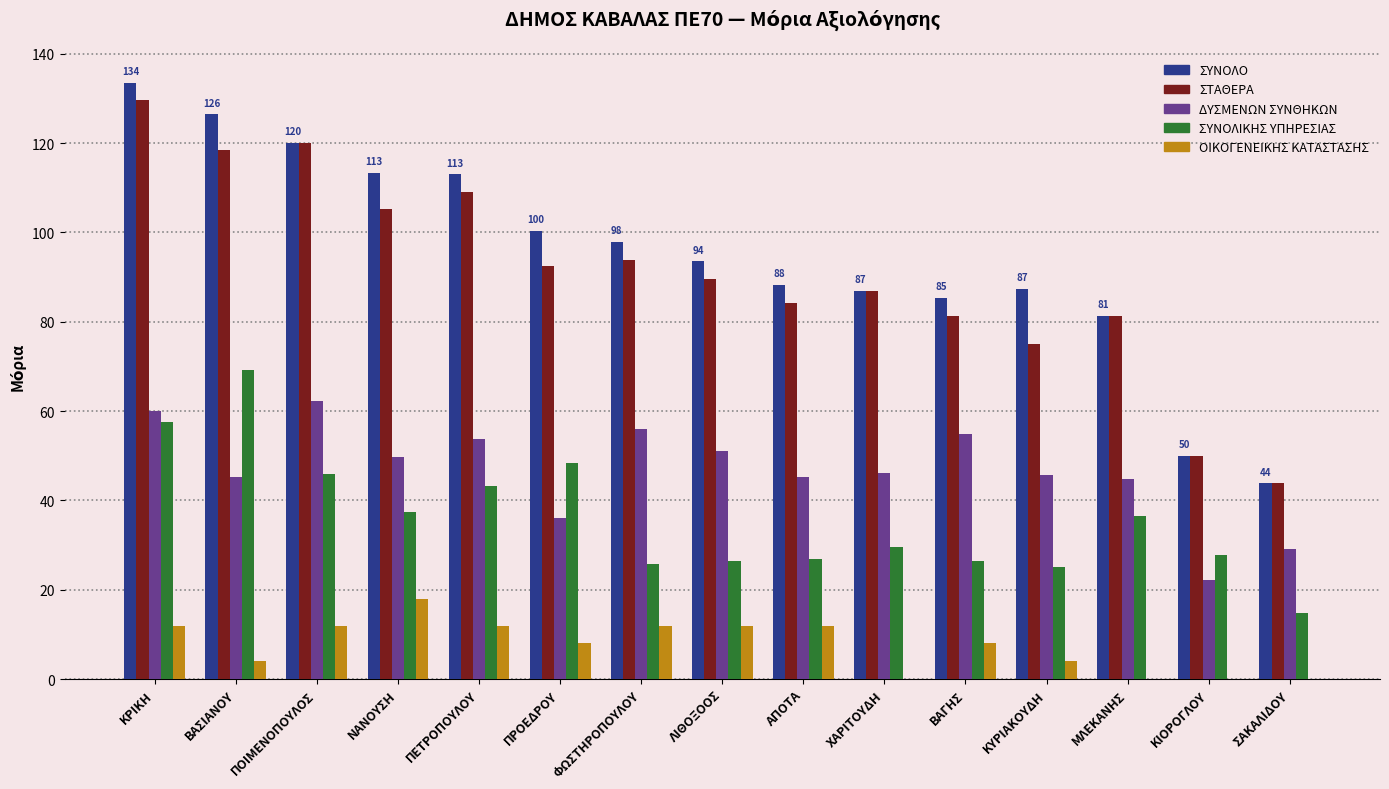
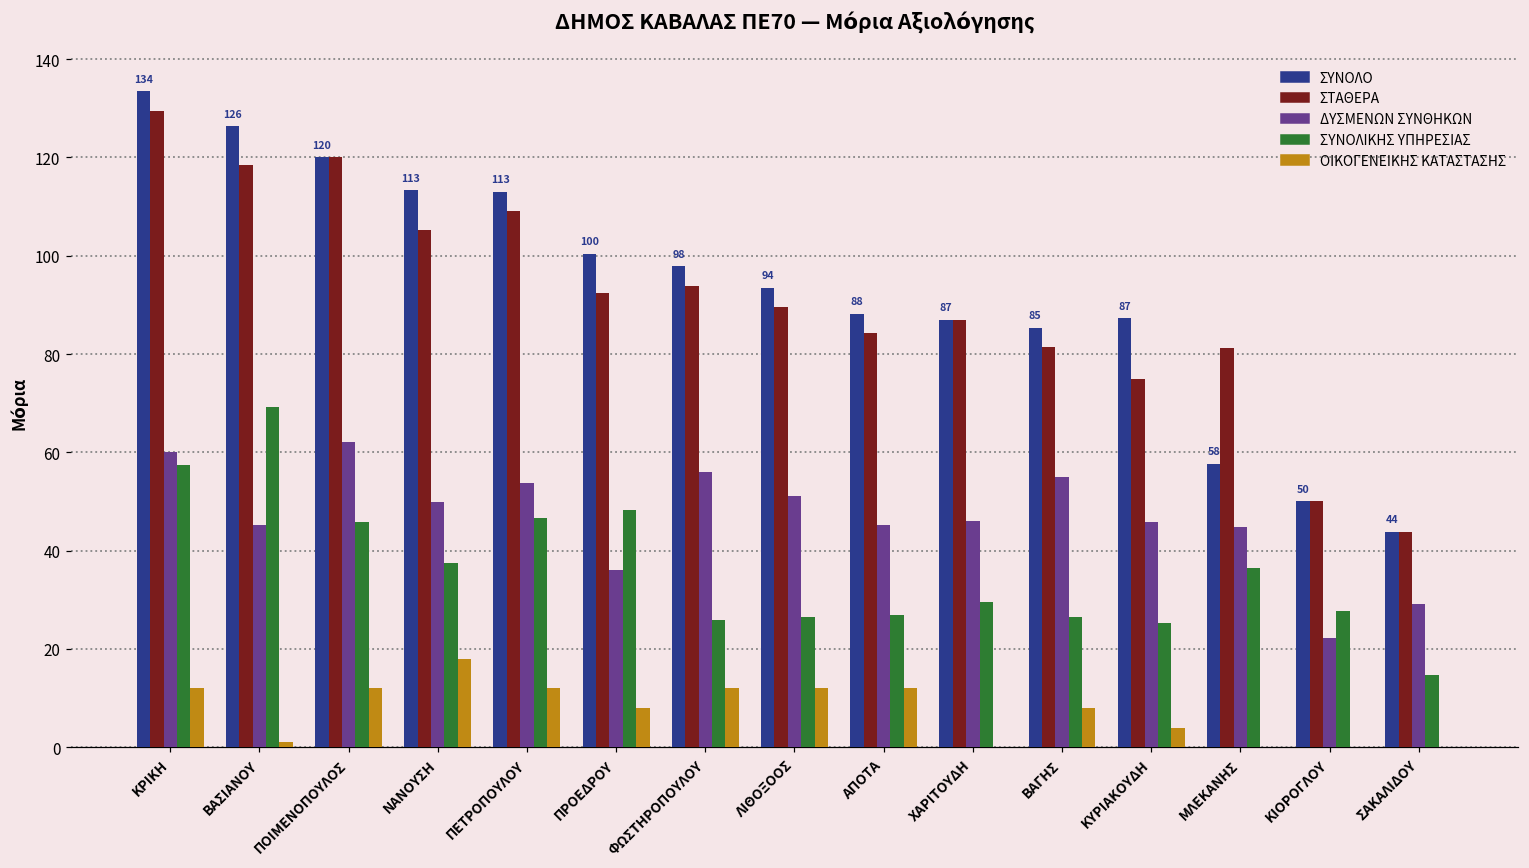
  {
    "ΣΥΝΟΛΟ": {
      "ΚΡΙΚΗ": 134,
      "ΒΑΣΙΑΝΟΥ": 126,
      "ΠΟΙΜΕΝΟΠΟΥΛΟΣ": 120,
      "ΝΑΝΟΥΣΗ": 113,
      "ΠΕΤΡΟΠΟΥΛΟΥ": 113,
      "ΠΡΟΕΔΡΟΥ": 100,
      "ΦΩΣΤΗΡΟΠΟΥΛΟΥ": 98,
      "ΛΙΘΟΞΟΟΣ": 94,
      "ΑΠΟΤΑ": 88,
      "ΧΑΡΙΤΟΥΔΗ": 87,
      "ΒΑΓΗΣ": 85,
      "ΚΥΡΙΑΚΟΥΔΗ": 87,
-     "ΜΛΕΚΑΝΗΣ": 81,
+     "ΜΛΕΚΑΝΗΣ": 58,
      "ΚΙΟΡΟΓΛΟΥ": 50,
      "ΣΑΚΑΛΙΔΟΥ": 44
    },
    "ΣΤΑΘΕΡΑ": {
      "ΚΡΙΚΗ": 130,
      "ΒΑΣΙΑΝΟΥ": 118,
      "ΝΑΝΟΥΣΗ": 105,
      "ΠΕΤΡΟΠΟΥΛΟΥ": 109,
      "ΠΡΟΕΔΡΟΥ": 92,
      "ΦΩΣΤΗΡΟΠΟΥΛΟΥ": 94,
      "ΛΙΘΟΞΟΟΣ": 90,
      "ΑΠΟΤΑ": 84,
      "ΒΑΓΗΣ": 81,
      "ΚΥΡΙΑΚΟΥΔΗ": 75,
      "ΜΛΕΚΑΝΗΣ": 81
    },
    "ΔΥΣΜΕΝΩΝ ΣΥΝΘΗΚΩΝ": {
      "ΚΡΙΚΗ": 60,
      "ΒΑΣΙΑΝΟΥ": 45,
      "ΠΟΙΜΕΝΟΠΟΥΛΟΣ": 62,
      "ΝΑΝΟΥΣΗ": 50,
      "ΠΕΤΡΟΠΟΥΛΟΥ": 54,
      "ΠΡΟΕΔΡΟΥ": 36,
      "ΦΩΣΤΗΡΟΠΟΥΛΟΥ": 56,
      "ΛΙΘΟΞΟΟΣ": 51,
      "ΑΠΟΤΑ": 45,
      "ΧΑΡΙΤΟΥΔΗ": 46,
      "ΒΑΓΗΣ": 55,
      "ΚΥΡΙΑΚΟΥΔΗ": 46,
      "ΜΛΕΚΑΝΗΣ": 45,
      "ΚΙΟΡΟΓΛΟΥ": 22,
      "ΣΑΚΑΛΙΔΟΥ": 29
    },
    "ΣΥΝΟΛΙΚΗΣ ΥΠΗΡΕΣΙΑΣ": {
      "ΚΡΙΚΗ": 58,
      "ΒΑΣΙΑΝΟΥ": 69,
      "ΠΟΙΜΕΝΟΠΟΥΛΟΣ": 46,
      "ΝΑΝΟΥΣΗ": 38,
-     "ΠΕΤΡΟΠΟΥΛΟΥ": 43,
+     "ΠΕΤΡΟΠΟΥΛΟΥ": 47,
      "ΠΡΟΕΔΡΟΥ": 48,
      "ΦΩΣΤΗΡΟΠΟΥΛΟΥ": 26,
      "ΛΙΘΟΞΟΟΣ": 26,
      "ΑΠΟΤΑ": 27,
      "ΧΑΡΙΤΟΥΔΗ": 30,
      "ΒΑΓΗΣ": 26,
      "ΚΥΡΙΑΚΟΥΔΗ": 25,
      "ΜΛΕΚΑΝΗΣ": 36,
      "ΚΙΟΡΟΓΛΟΥ": 28,
      "ΣΑΚΑΛΙΔΟΥ": 15
    },
    "ΟΙΚΟΓΕΝΕΙΚΗΣ ΚΑΤΑΣΤΑΣΗΣ": {
      "ΚΡΙΚΗ": 12,
-     "ΒΑΣΙΑΝΟΥ": 4,
+     "ΒΑΣΙΑΝΟΥ": 1,
      "ΠΟΙΜΕΝΟΠΟΥΛΟΣ": 12,
      "ΝΑΝΟΥΣΗ": 18,
      "ΠΕΤΡΟΠΟΥΛΟΥ": 12,
      "ΠΡΟΕΔΡΟΥ": 8,
      "ΦΩΣΤΗΡΟΠΟΥΛΟΥ": 12,
      "ΛΙΘΟΞΟΟΣ": 12,
      "ΑΠΟΤΑ": 12,
      "ΧΑΡΙΤΟΥΔΗ": 0,
      "ΒΑΓΗΣ": 8,
      "ΚΥΡΙΑΚΟΥΔΗ": 4,
      "ΜΛΕΚΑΝΗΣ": 0,
      "ΚΙΟΡΟΓΛΟΥ": 0,
      "ΣΑΚΑΛΙΔΟΥ": 0
    }
  }
